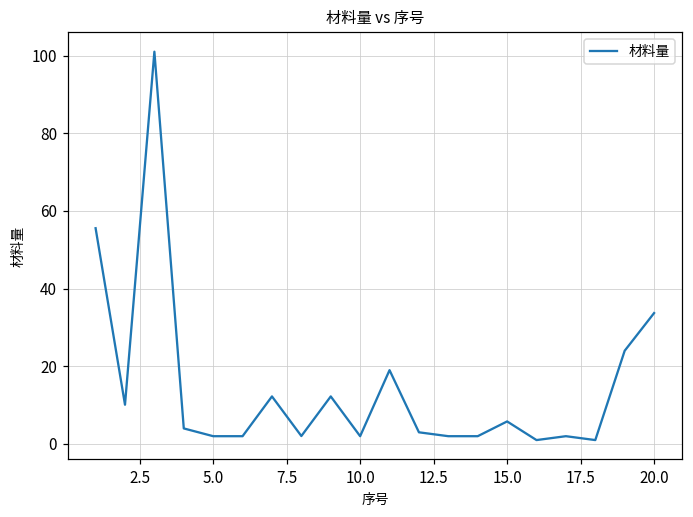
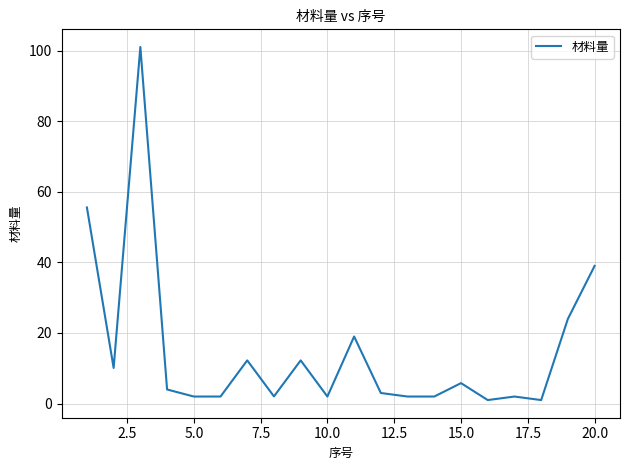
  {
    "5.0": 2,
    "10.0": 2,
    "15.0": 6,
-   "20.0": 34
+   "20.0": 39
  }
